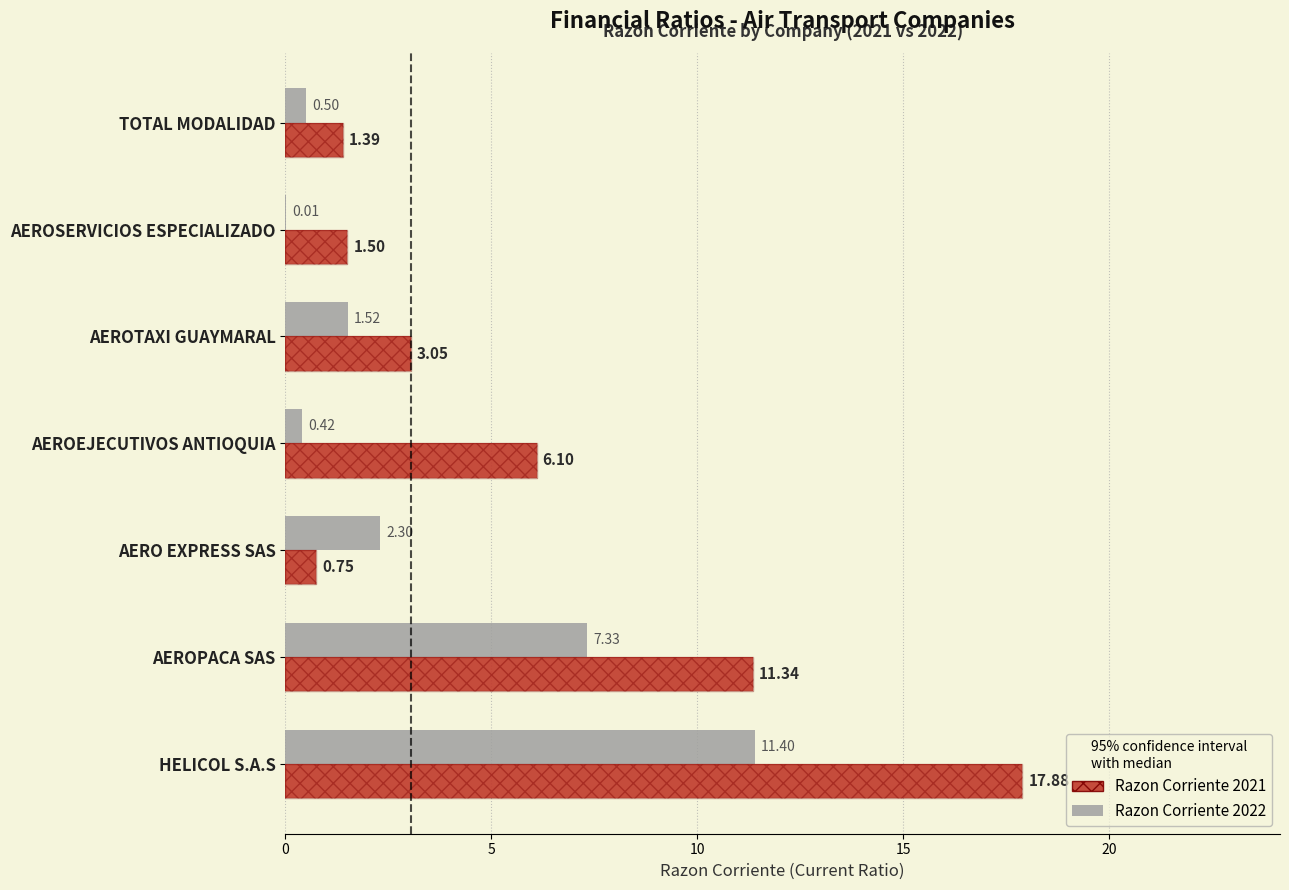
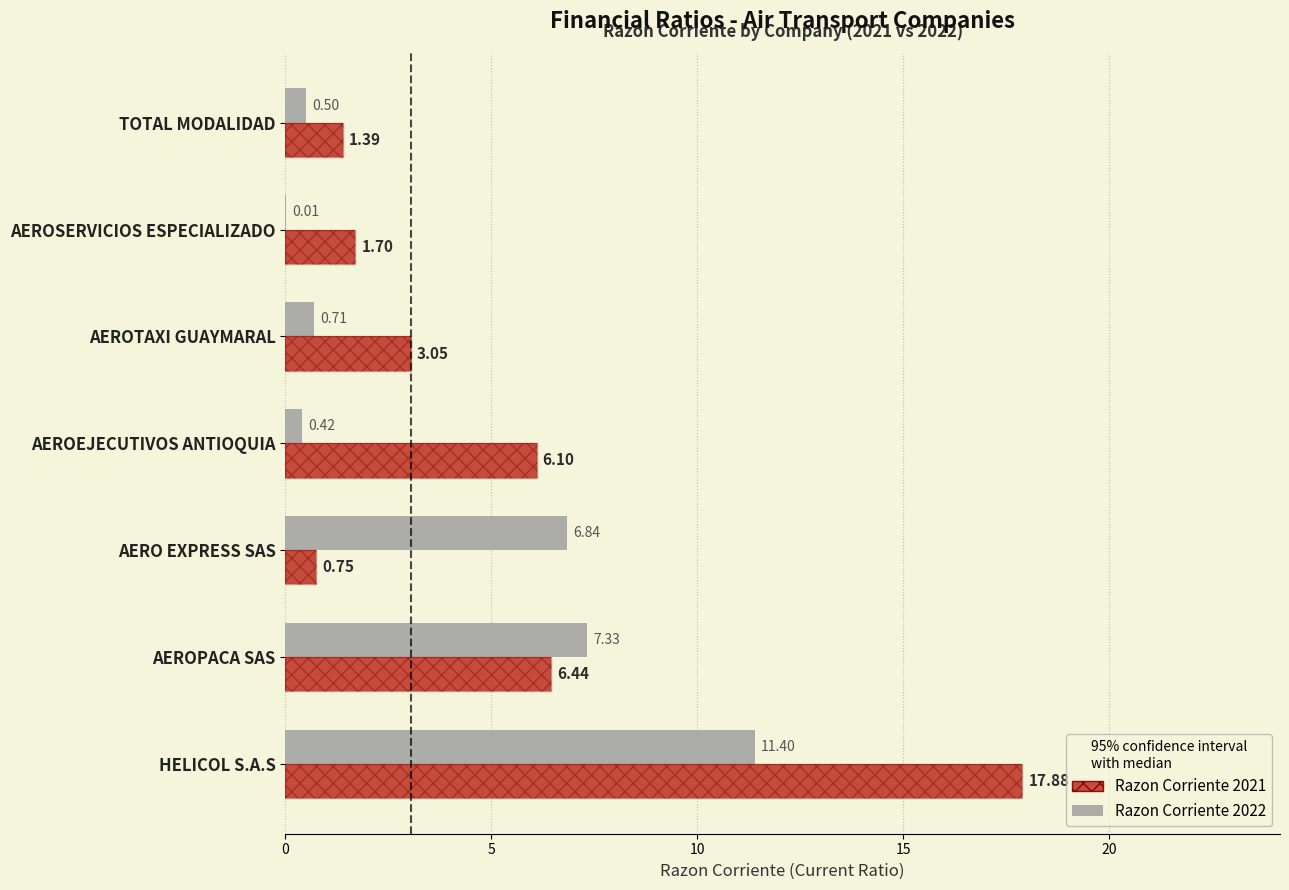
  {
    "Razon Corriente 2022": {
      "TOTAL MODALIDAD": 0.50,
      "AEROSERVICIOS ESPECIALIZADO": 0.01,
-     "AEROTAXI GUAYMARAL": 1.52,
+     "AEROTAXI GUAYMARAL": 0.71,
      "AEROEJECUTIVOS ANTIOQUIA": 0.42,
-     "AERO EXPRESS SAS": 2.30,
+     "AERO EXPRESS SAS": 6.84,
      "AEROPACA SAS": 7.33,
      "HELICOL S.A.S": 11.40
    },
    "Razon Corriente 2021": {
      "TOTAL MODALIDAD": 1.39,
-     "AEROSERVICIOS ESPECIALIZADO": 1.50,
+     "AEROSERVICIOS ESPECIALIZADO": 1.70,
      "AEROTAXI GUAYMARAL": 3.05,
      "AEROEJECUTIVOS ANTIOQUIA": 6.10,
      "AERO EXPRESS SAS": 0.75,
-     "AEROPACA SAS": 11.34
+     "AEROPACA SAS": 6.44
    }
  }
